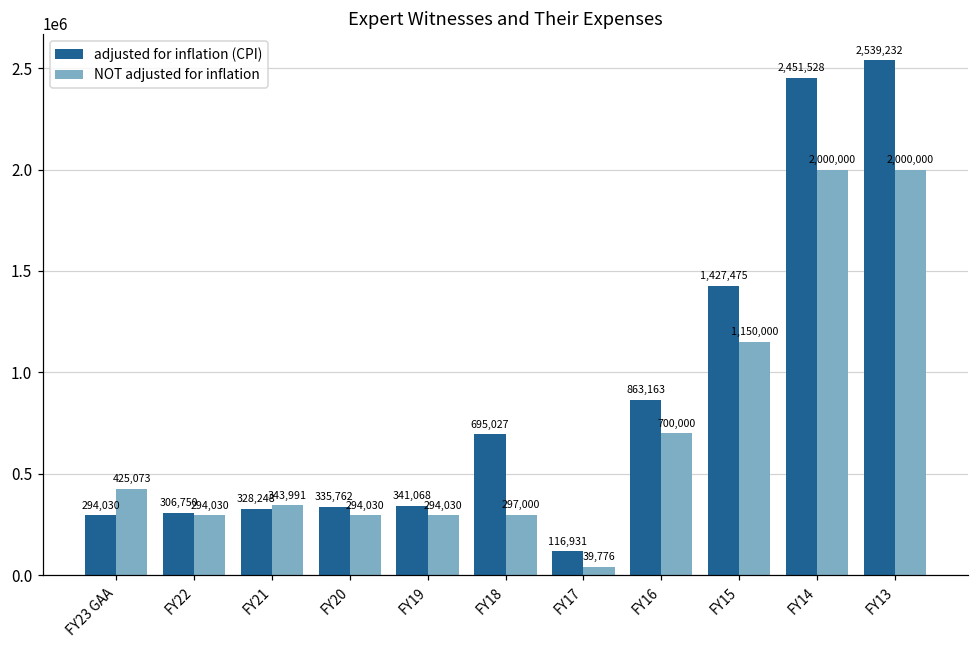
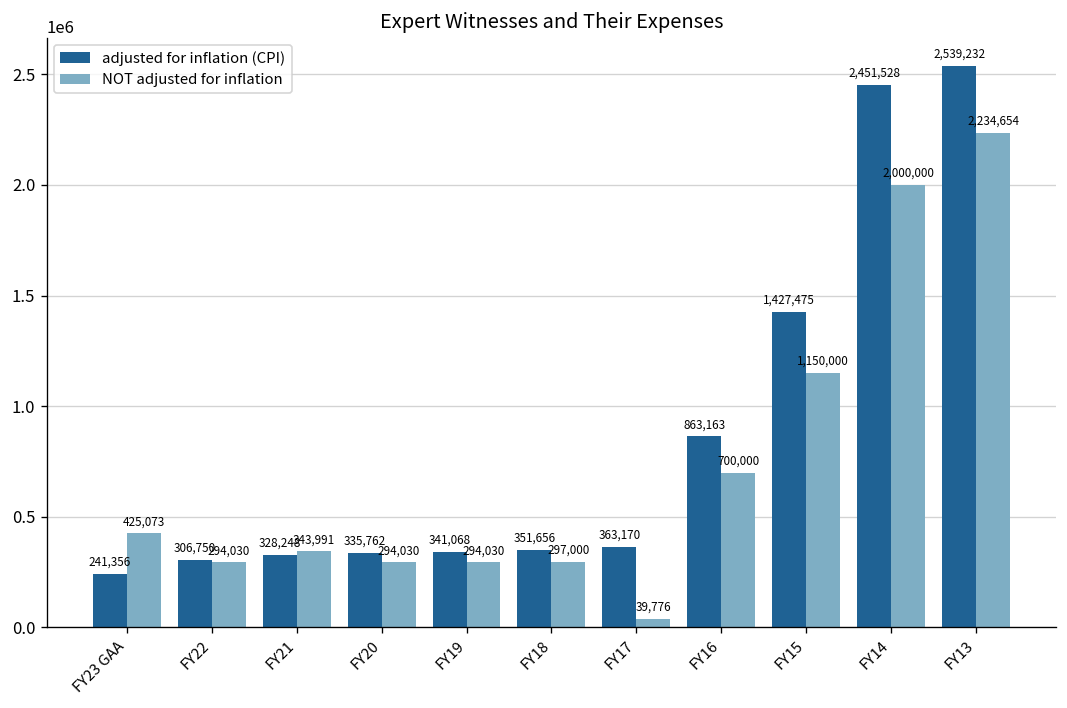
  {
    "adjusted for inflation (CPI)": {
-     "FY23 GAA": "294,030",
+     "FY23 GAA": "241,356",
      "FY21": "328,248",
      "FY20": "335,762",
      "FY19": "341,068",
-     "FY18": "695,027",
-     "FY17": "116,931",
+     "FY18": "351,656",
+     "FY17": "363,170",
      "FY16": "863,163",
      "FY15": "1,427,475",
      "FY14": "2,451,528",
      "FY13": "2,539,232"
    },
    "NOT adjusted for inflation": {
      "FY23 GAA": "425,073",
      "FY21": "343,991",
      "FY20": "294,030",
      "FY19": "294,030",
      "FY18": "297,000",
      "FY17": "39,776",
      "FY16": "700,000",
      "FY15": "1,150,000",
      "FY14": "2,000,000",
-     "FY13": "2,000,000"
+     "FY13": "2,234,654"
    }
  }
